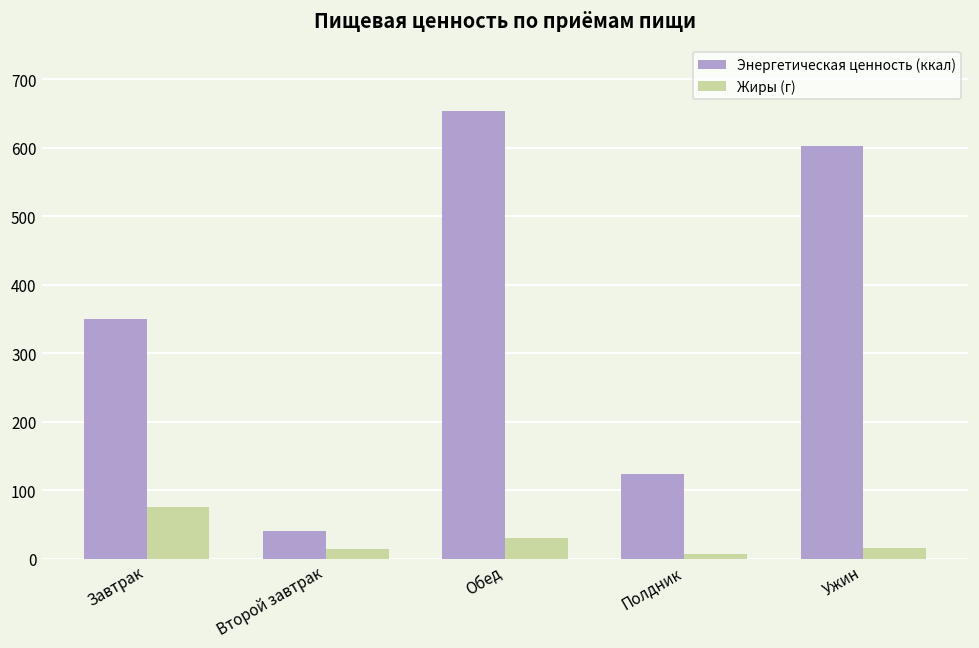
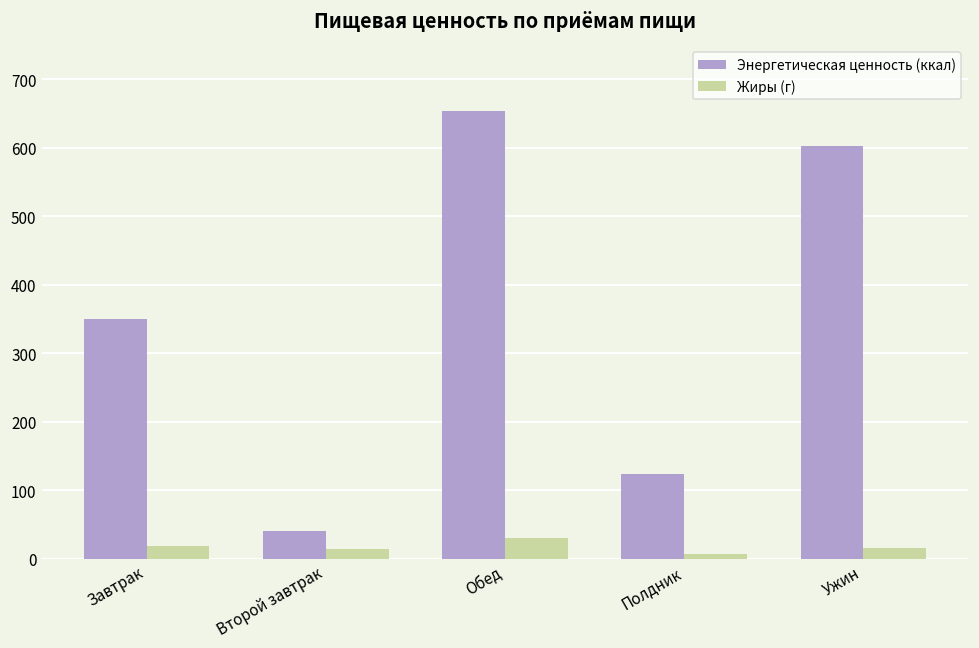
  {
    "Энергетическая ценность (ккал)": {
      "Завтрак": 350,
      "Второй завтрак": 40,
      "Обед": 650,
      "Полдник": 120,
      "Ужин": 600
    },
    "Жиры (г)": {
-     "Завтрак": 80,
+     "Завтрак": 20,
      "Второй завтрак": 10,
      "Обед": 30,
      "Полдник": 10,
      "Ужин": 20
    }
  }
